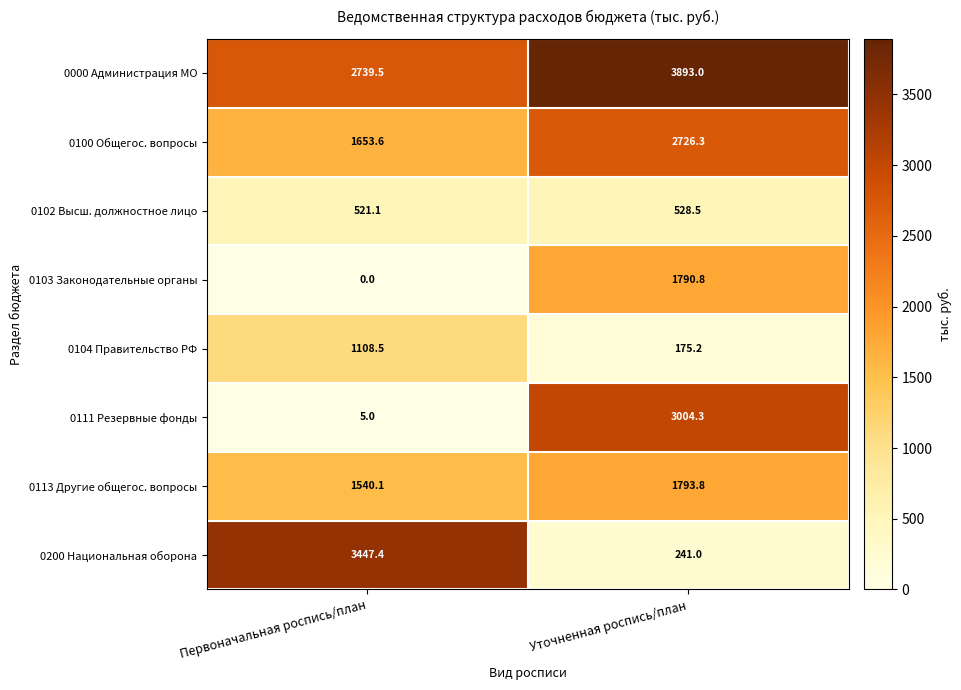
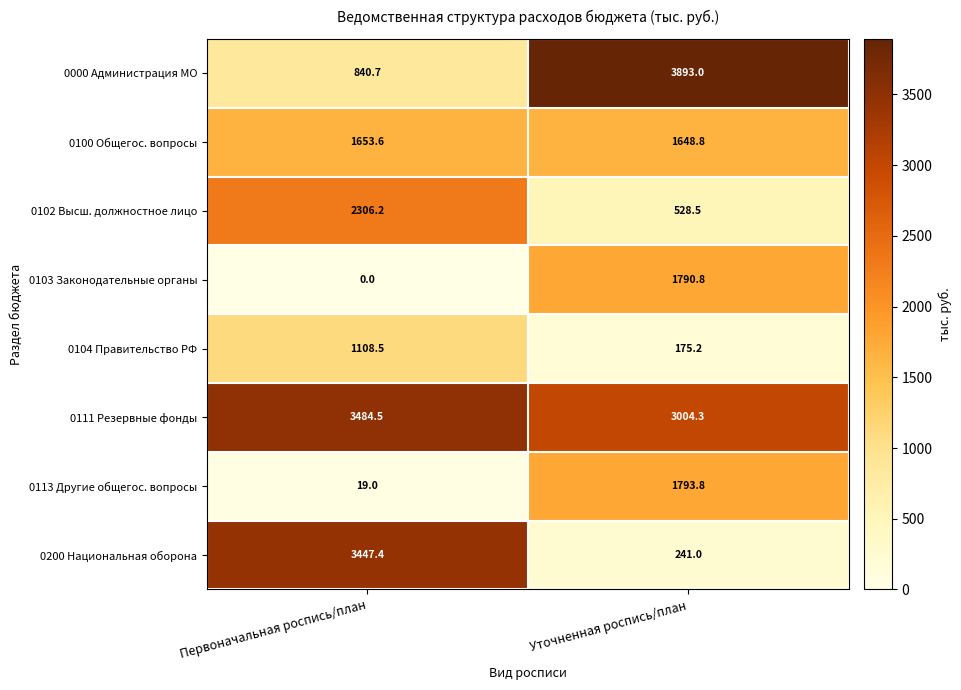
  {
    "0000 Администрация МО": {
-     "Первоначальная роспись/план": 2739.5,
+     "Первоначальная роспись/план": 840.7,
      "Уточненная роспись/план": 3893.0
    },
    "0100 Общегос. вопросы": {
      "Первоначальная роспись/план": 1653.6,
-     "Уточненная роспись/план": 2726.3
+     "Уточненная роспись/план": 1648.8
    },
    "0102 Высш. должностное лицо": {
-     "Первоначальная роспись/план": 521.1,
+     "Первоначальная роспись/план": 2306.2,
      "Уточненная роспись/план": 528.5
    },
    "0103 Законодательные органы": {
      "Первоначальная роспись/план": 0.0,
      "Уточненная роспись/план": 1790.8
    },
    "0104 Правительство РФ": {
      "Первоначальная роспись/план": 1108.5,
      "Уточненная роспись/план": 175.2
    },
    "0111 Резервные фонды": {
-     "Первоначальная роспись/план": 5.0,
+     "Первоначальная роспись/план": 3484.5,
      "Уточненная роспись/план": 3004.3
    },
    "0113 Другие общегос. вопросы": {
-     "Первоначальная роспись/план": 1540.1,
+     "Первоначальная роспись/план": 19.0,
      "Уточненная роспись/план": 1793.8
    },
    "0200 Национальная оборона": {
      "Первоначальная роспись/план": 3447.4,
      "Уточненная роспись/план": 241.0
    }
  }
